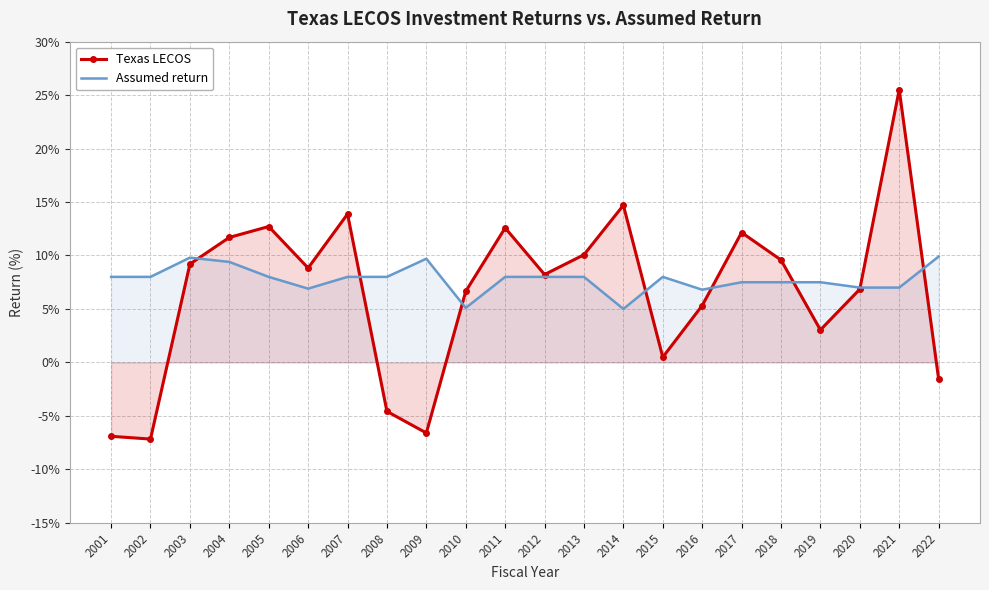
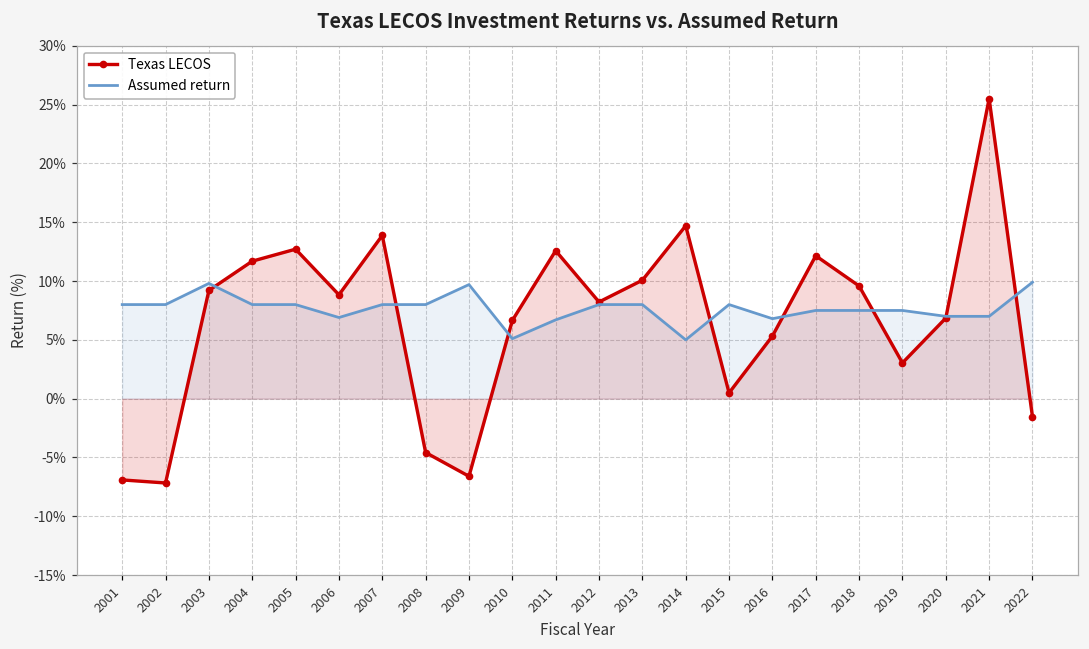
  {
    "Assumed return": {
      "2001": "8.0%",
      "2002": "8.0%",
      "2003": "9.8%",
-     "2004": "9.4%",
+     "2004": "8.0%",
      "2005": "8.0%",
      "2006": "6.9%",
      "2007": "8.0%",
      "2008": "8.0%",
      "2009": "9.7%",
      "2010": "5.1%",
-     "2011": "8.0%",
+     "2011": "6.7%",
      "2013": "8.0%",
      "2014": "5.0%",
      "2015": "8.0%",
      "2016": "6.8%",
      "2017": "7.5%",
      "2018": "7.5%",
      "2019": "7.5%",
      "2021": "7.0%",
      "2022": "9.9%"
    }
  }
